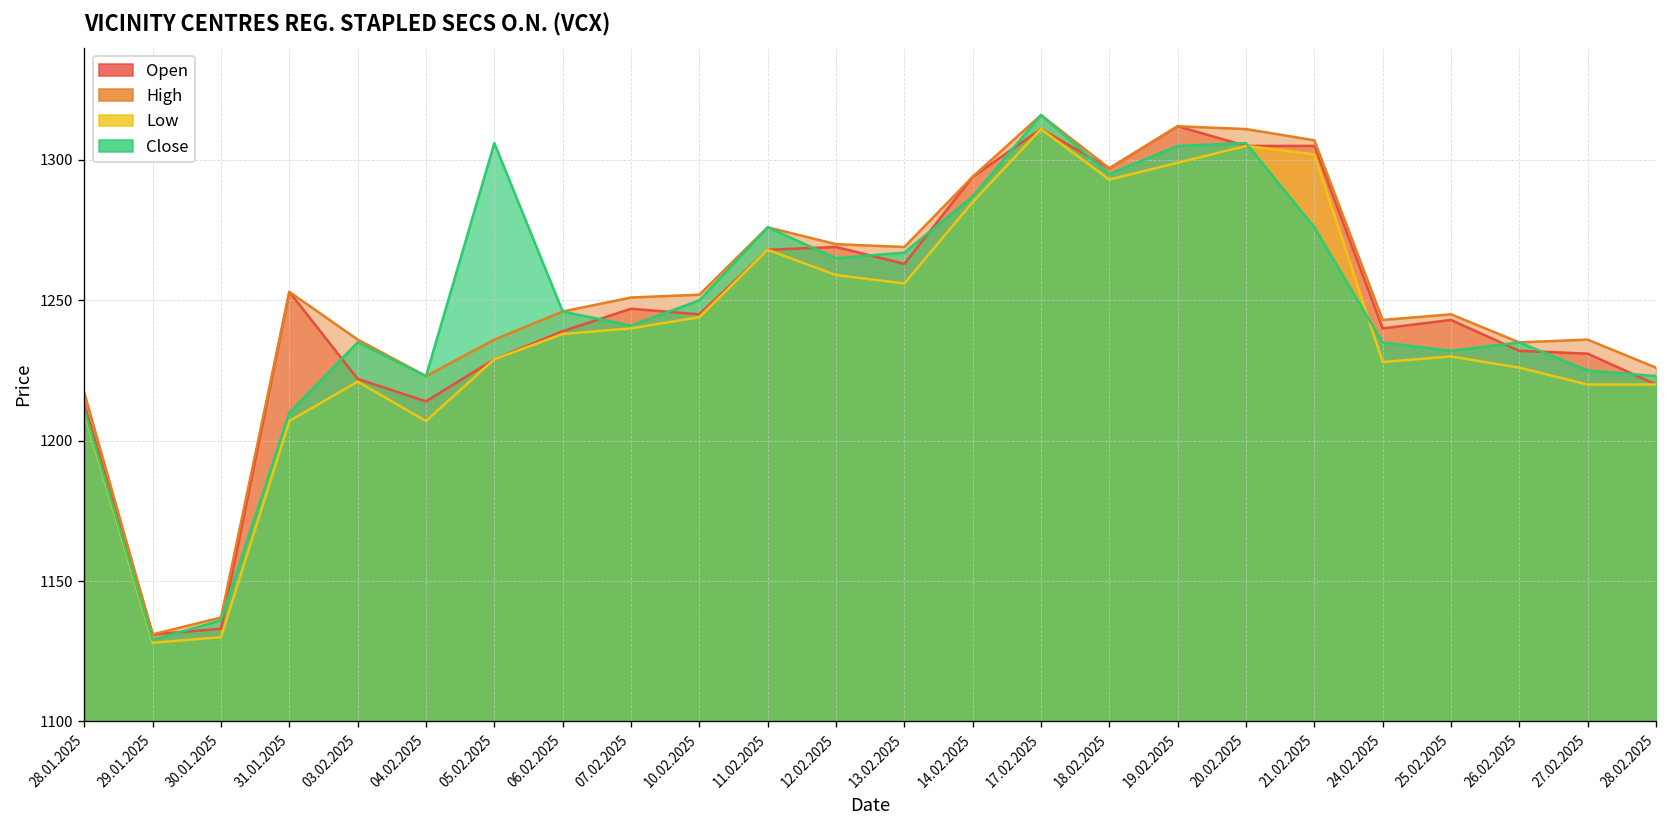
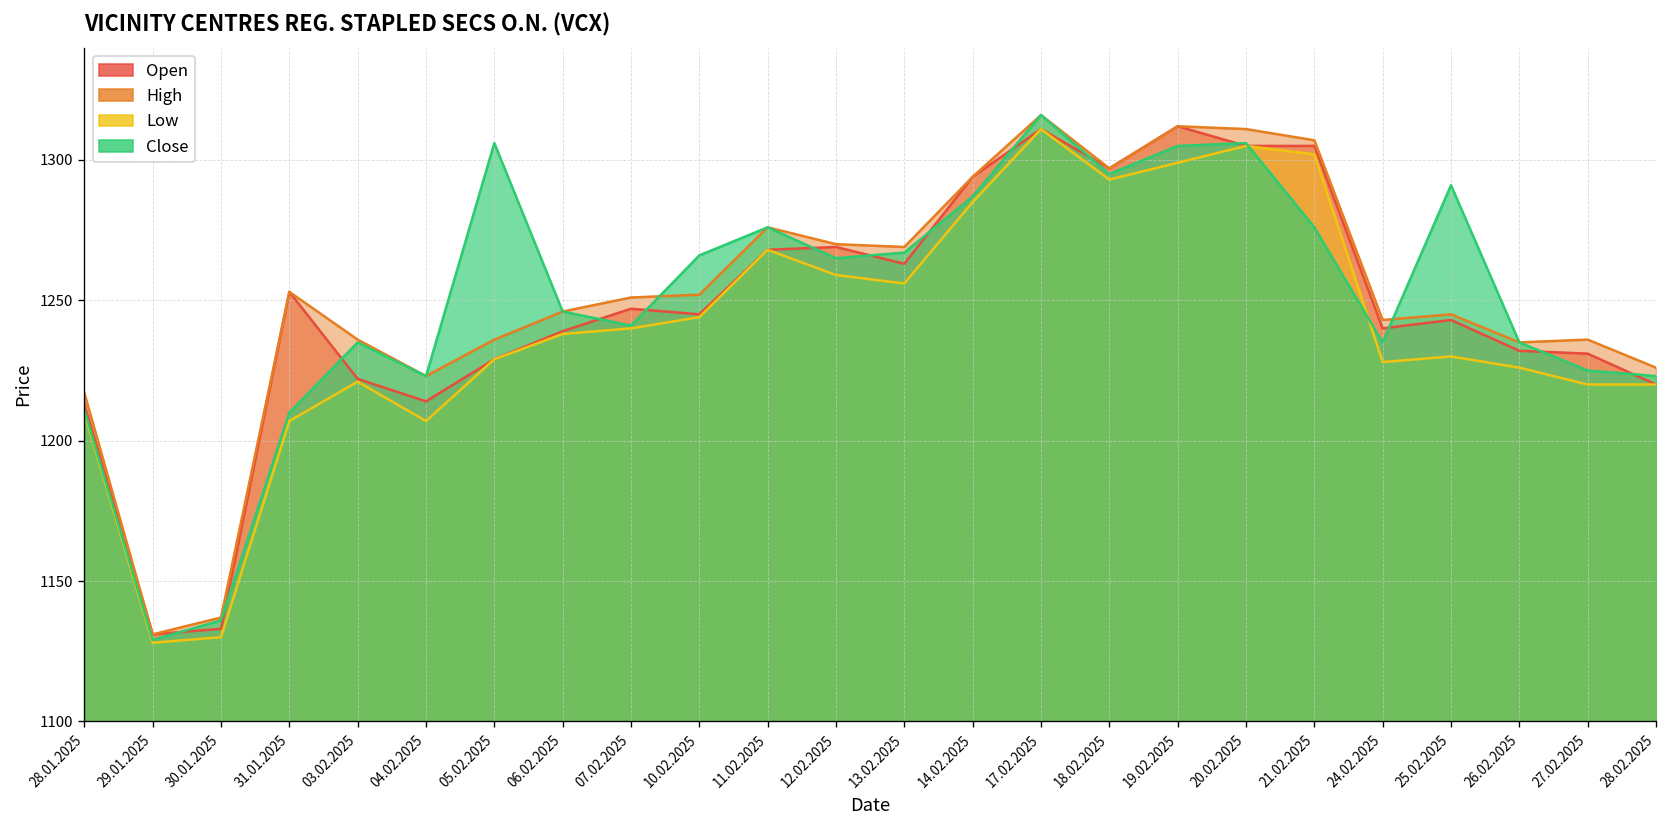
  {
    "Close": {
      "31.01.2025": 1210,
      "05.02.2025": 1306,
-     "10.02.2025": 1250,
+     "10.02.2025": 1266,
      "12.02.2025": 1265,
      "13.02.2025": 1267,
      "14.02.2025": 1287,
      "18.02.2025": 1295,
      "19.02.2025": 1305,
      "21.02.2025": 1276,
      "24.02.2025": 1235,
-     "25.02.2025": 1232,
+     "25.02.2025": 1291,
      "27.02.2025": 1225,
      "28.02.2025": 1223
    }
  }
